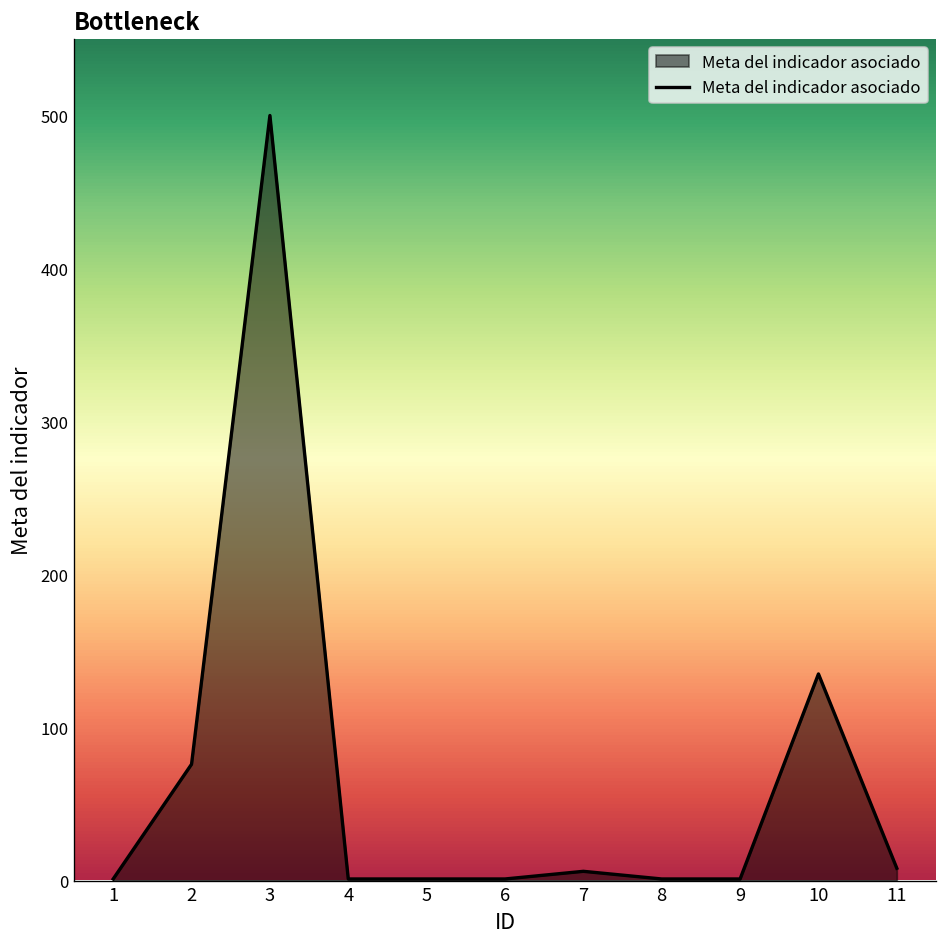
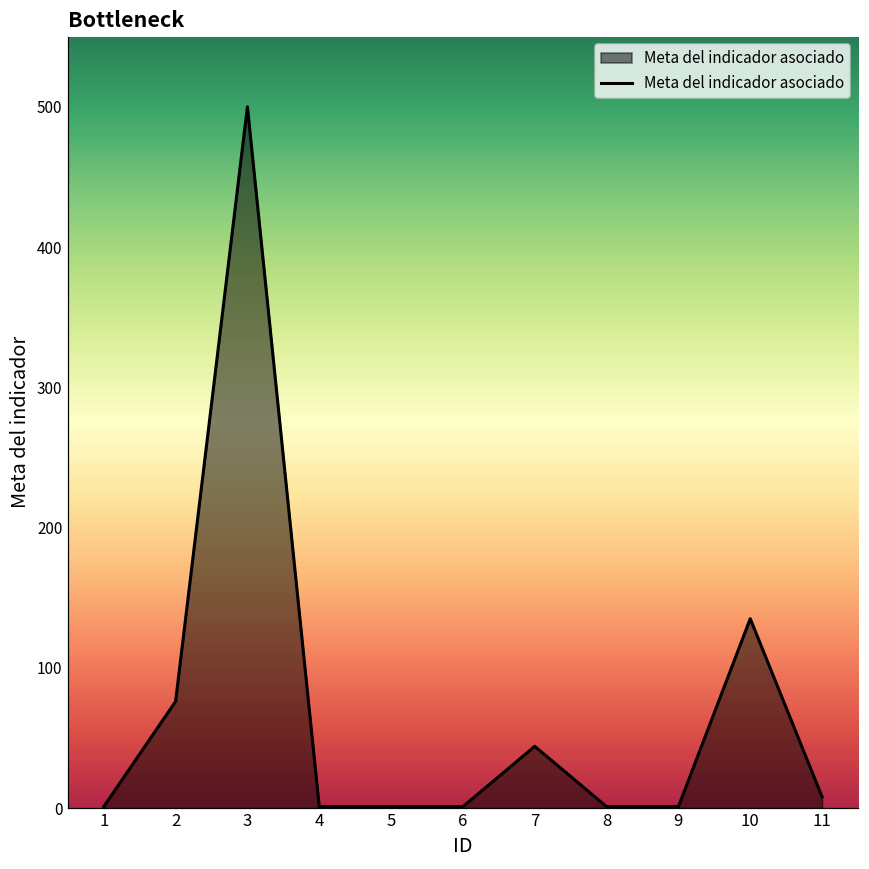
  {
    "1": 1,
    "2": 76,
    "3": 500,
    "4": 1,
    "5": 1,
    "6": 1,
-   "7": 6,
+   "7": 44,
    "8": 1,
    "9": 1,
    "10": 135,
    "11": 8
  }
